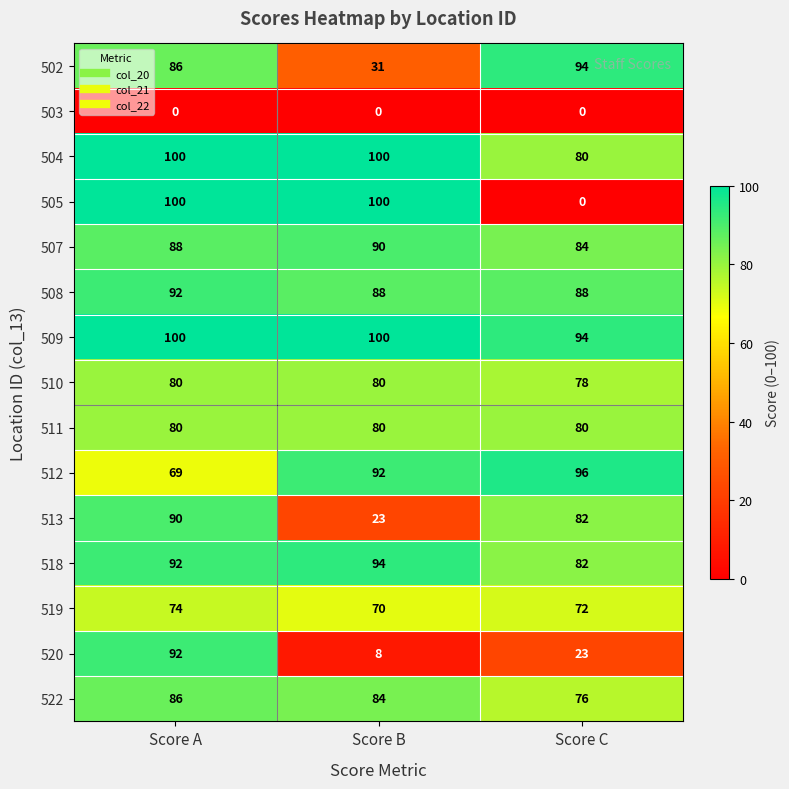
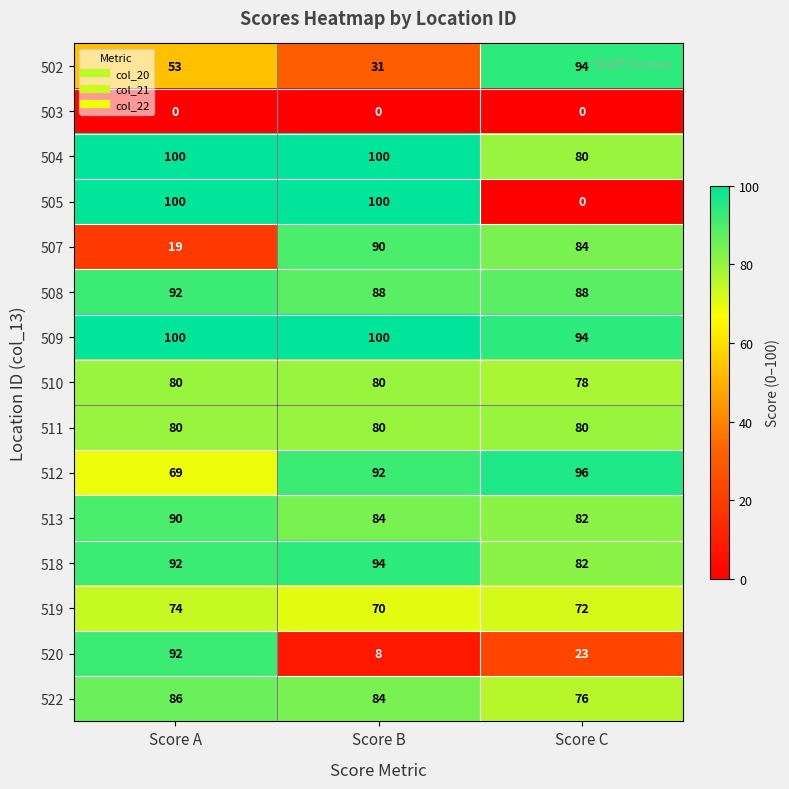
  {
    "502": {
-     "Score A": 86,
+     "Score A": 53,
      "Score B": 31
    },
    "503": {
      "Score A": 0,
      "Score B": 0,
      "Score C": 0
    },
    "504": {
      "Score A": 100,
      "Score B": 100,
      "Score C": 80
    },
    "505": {
      "Score A": 100,
      "Score B": 100,
      "Score C": 0
    },
    "507": {
-     "Score A": 88,
+     "Score A": 19,
      "Score B": 90,
      "Score C": 84
    },
    "508": {
      "Score A": 92,
      "Score B": 88,
      "Score C": 88
    },
    "509": {
      "Score A": 100,
      "Score B": 100,
      "Score C": 94
    },
    "510": {
      "Score A": 80,
      "Score B": 80,
      "Score C": 78
    },
    "511": {
      "Score A": 80,
      "Score B": 80,
      "Score C": 80
    },
    "512": {
      "Score A": 69,
      "Score B": 92,
      "Score C": 96
    },
    "513": {
      "Score A": 90,
-     "Score B": 23,
+     "Score B": 84,
      "Score C": 82
    },
    "518": {
      "Score A": 92,
      "Score B": 94,
      "Score C": 82
    },
    "519": {
      "Score A": 74,
      "Score B": 70,
      "Score C": 72
    },
    "520": {
      "Score A": 92,
      "Score B": 8,
      "Score C": 23
    },
    "522": {
      "Score A": 86,
      "Score B": 84,
      "Score C": 76
    }
  }
